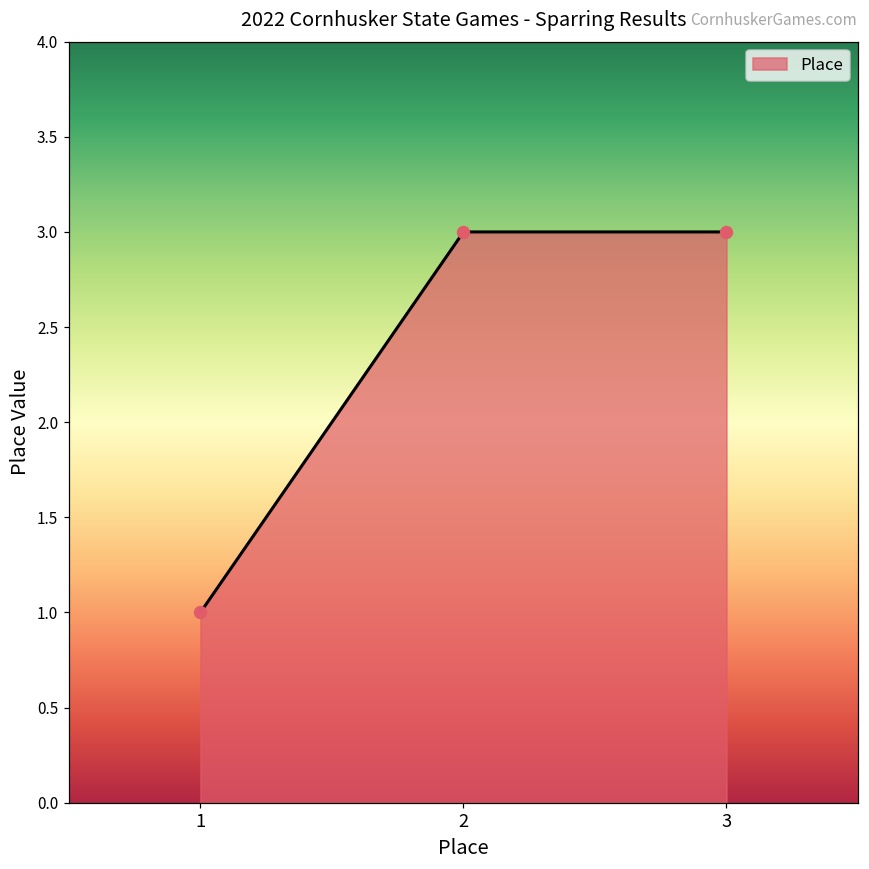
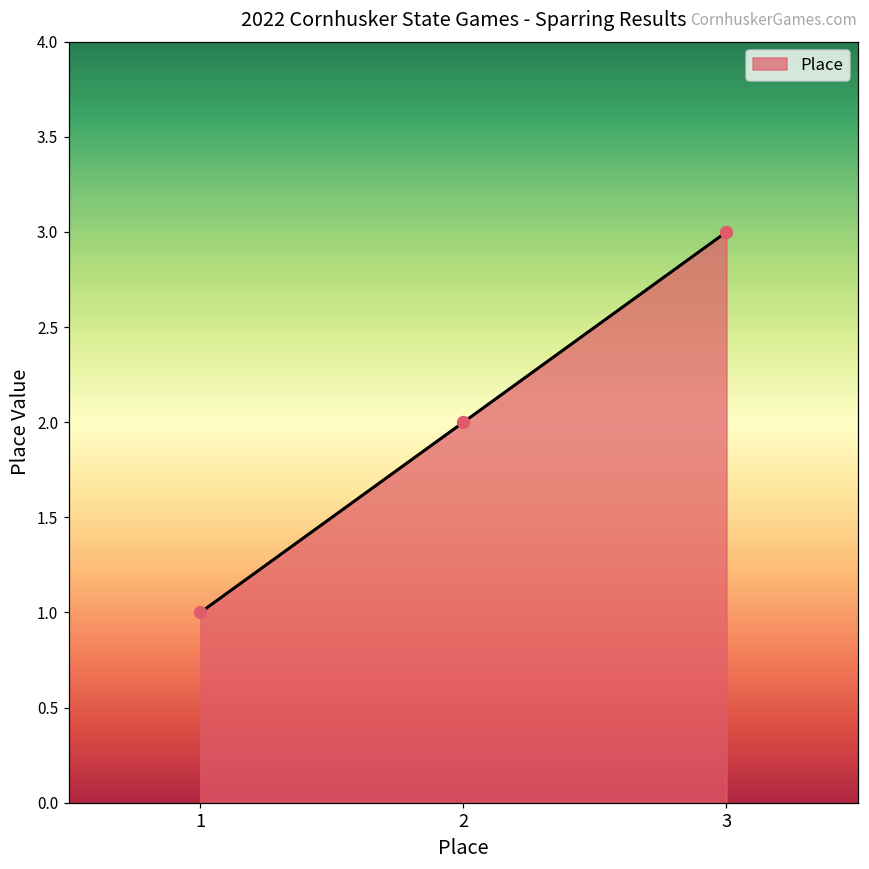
  {
    "1": 1,
-   "2": 3,
+   "2": 2,
    "3": 3
  }
